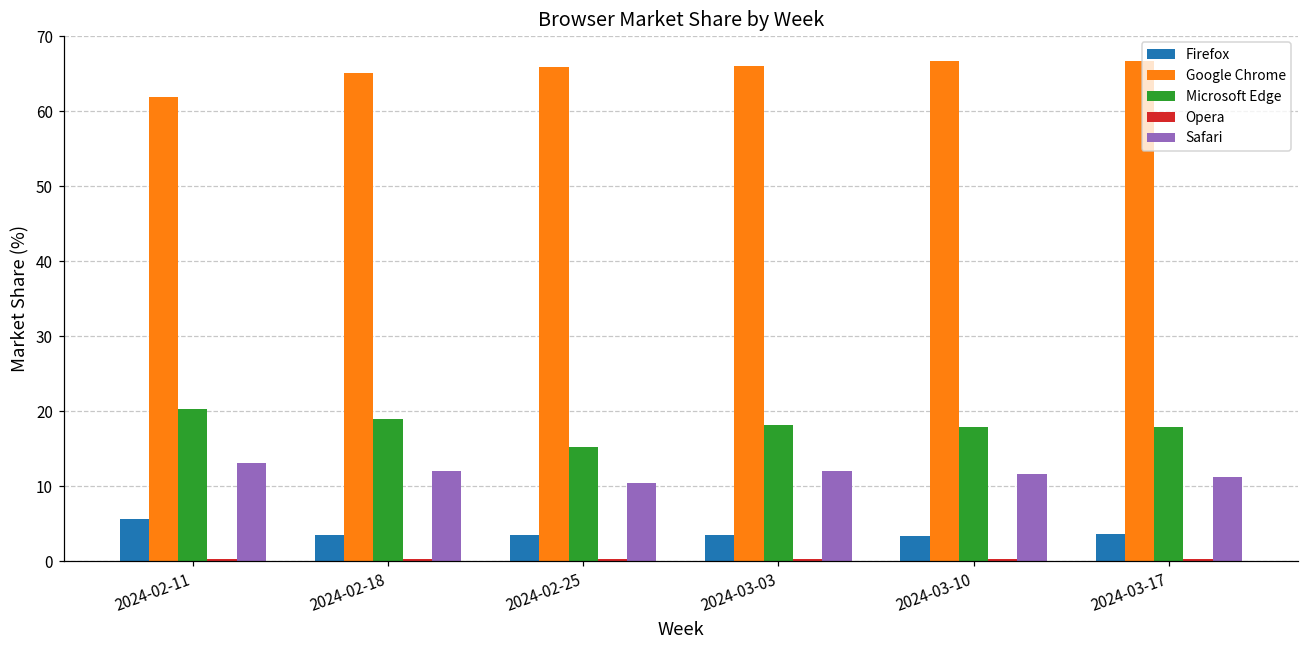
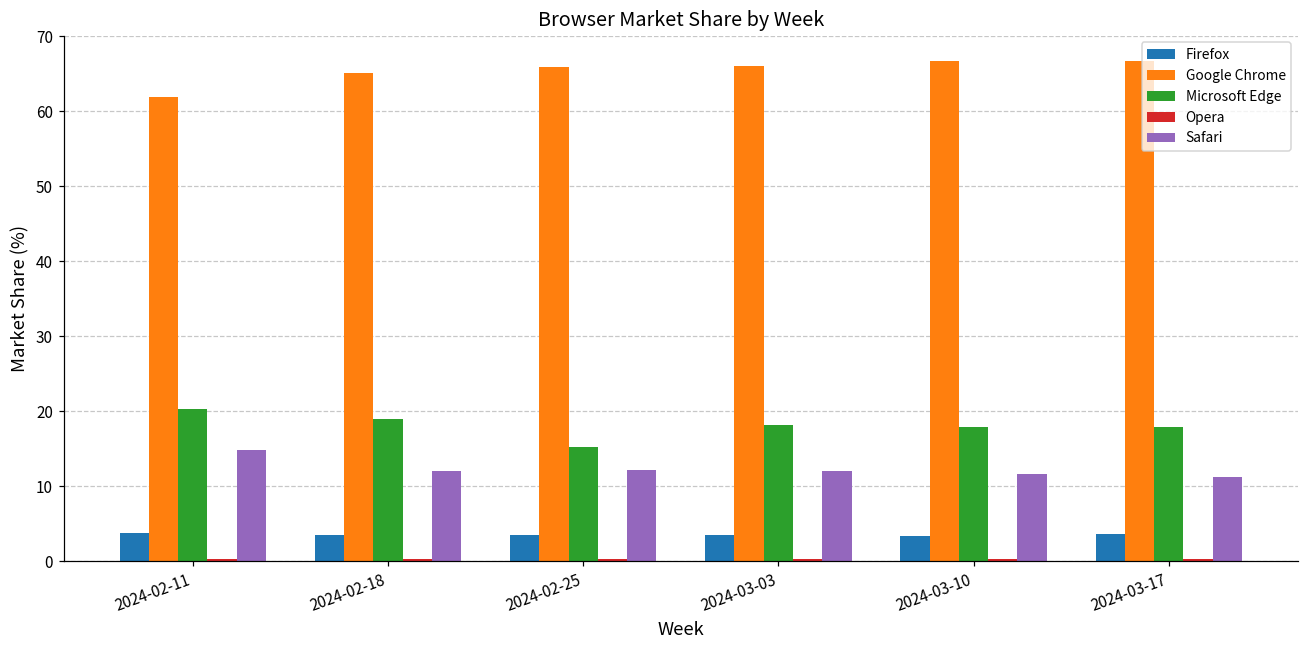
  {
    "Firefox": {
-     "2024-02-11": 6,
+     "2024-02-11": 4,
      "2024-02-18": 3,
      "2024-02-25": 3,
      "2024-03-03": 3,
      "2024-03-10": 3,
      "2024-03-17": 4
    },
    "Google Chrome": {
      "2024-02-11": 62,
      "2024-02-18": 65,
      "2024-02-25": 66,
      "2024-03-03": 66,
      "2024-03-10": 67,
      "2024-03-17": 67
    },
    "Microsoft Edge": {
      "2024-02-11": 20,
      "2024-02-18": 19,
      "2024-02-25": 15,
      "2024-03-03": 18,
      "2024-03-10": 18,
      "2024-03-17": 18
    },
    "Safari": {
-     "2024-02-11": 13,
+     "2024-02-11": 15,
      "2024-02-18": 12,
-     "2024-02-25": 10,
+     "2024-02-25": 12,
      "2024-03-03": 12,
      "2024-03-10": 12,
      "2024-03-17": 11
    }
  }
